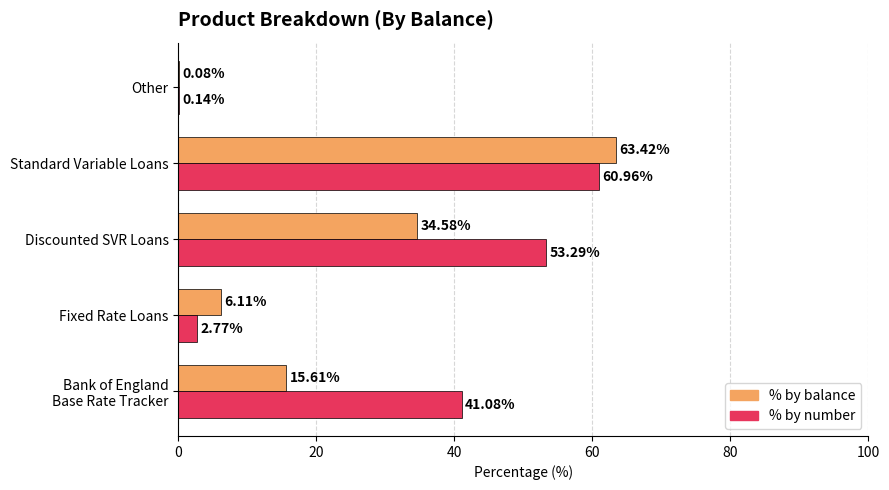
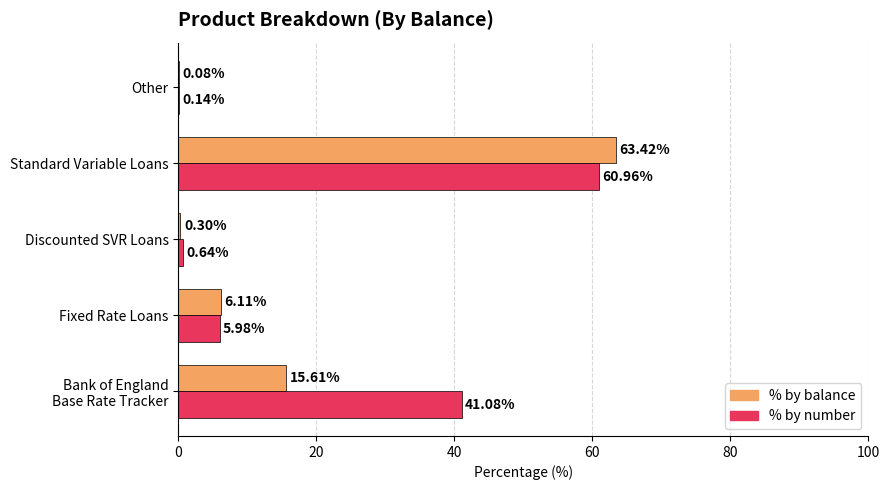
  {
    "% by balance": {
      "Other": "0.08%",
      "Standard Variable Loans": "63.42%",
-     "Discounted SVR Loans": "34.58%",
+     "Discounted SVR Loans": "0.30%",
      "Fixed Rate Loans": "6.11%",
      "Bank of England Base Rate Tracker": "15.61%"
    },
    "% by number": {
      "Other": "0.14%",
      "Standard Variable Loans": "60.96%",
-     "Discounted SVR Loans": "53.29%",
-     "Fixed Rate Loans": "2.77%",
+     "Discounted SVR Loans": "0.64%",
+     "Fixed Rate Loans": "5.98%",
      "Bank of England Base Rate Tracker": "41.08%"
    }
  }
